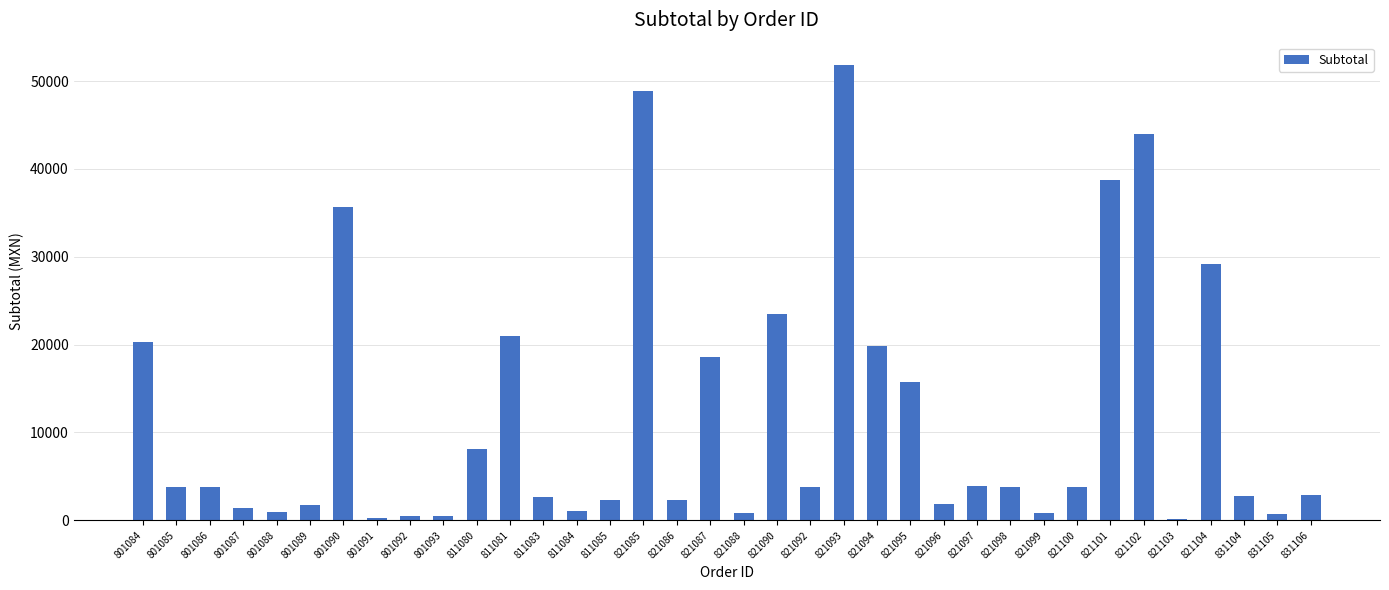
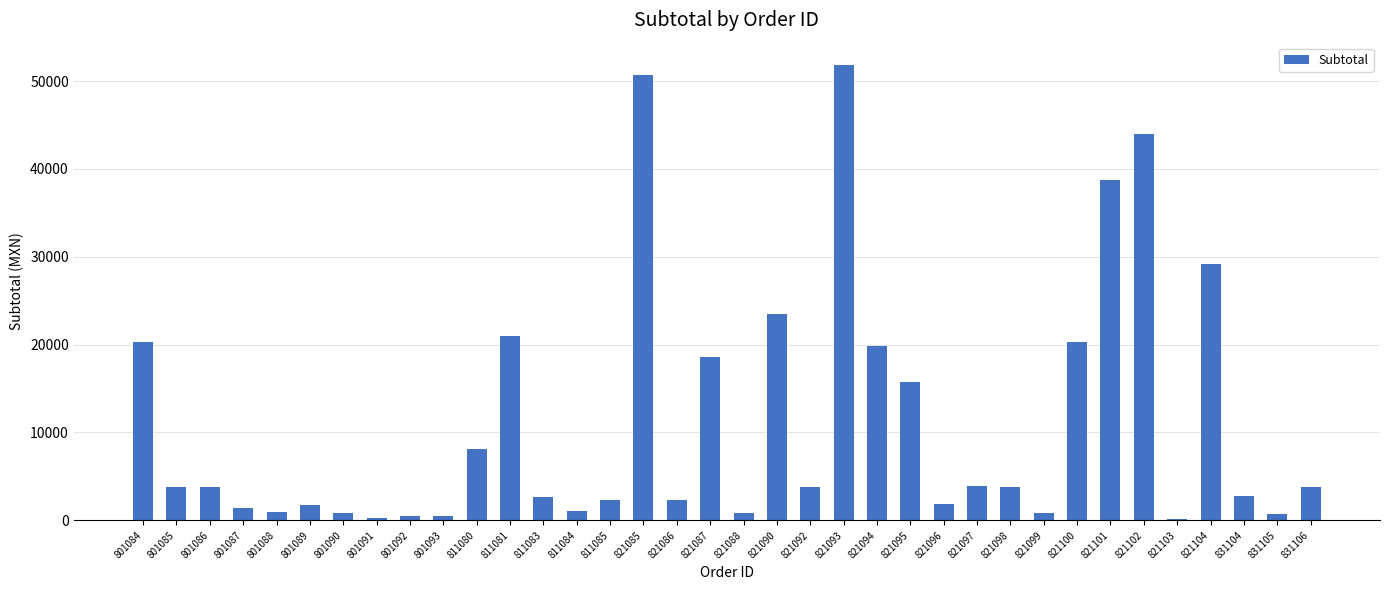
  {
    "801084": 20000,
    "801085": 4000,
    "801086": 4000,
    "801087": 1000,
    "801088": 1000,
    "801089": 2000,
-   "801090": 36000,
+   "801090": 1000,
    "801091": 0,
    "801092": 1000,
    "801093": 0,
    "811080": 8000,
    "811081": 21000,
    "811083": 3000,
    "811084": 1000,
    "811085": 2000,
-   "821085": 49000,
+   "821085": 51000,
    "821086": 2000,
    "821087": 19000,
    "821088": 1000,
    "821090": 24000,
    "821092": 4000,
    "821093": 52000,
    "821094": 20000,
    "821095": 16000,
    "821096": 2000,
    "821097": 4000,
    "821098": 4000,
    "821099": 1000,
-   "821100": 4000,
+   "821100": 20000,
    "821101": 39000,
    "821102": 44000,
    "821104": 29000,
    "831104": 3000,
    "831105": 1000,
-   "831106": 3000
+   "831106": 4000
  }
